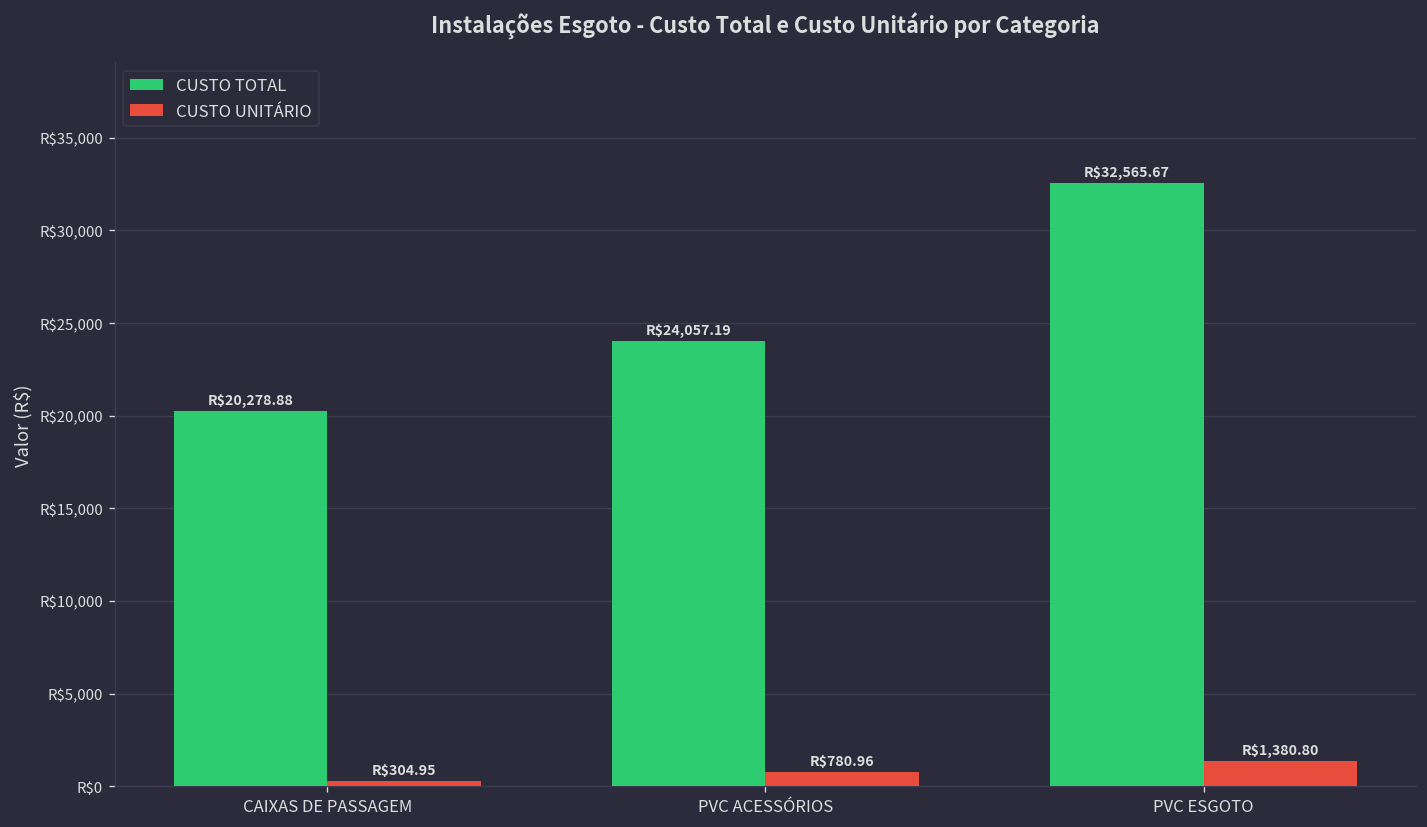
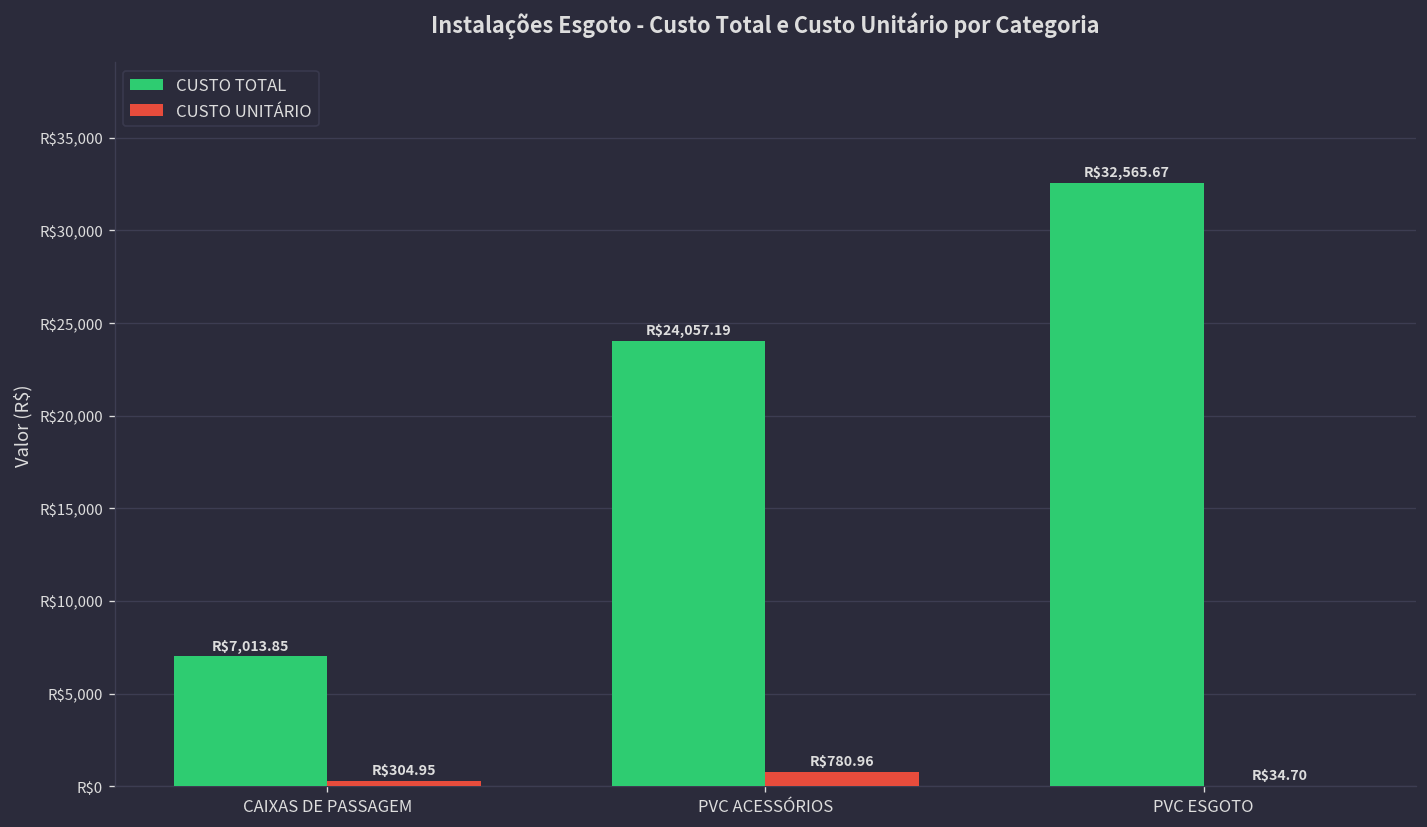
  {
    "CUSTO TOTAL": {
-     "CAIXAS DE PASSAGEM": "$20,278.88",
+     "CAIXAS DE PASSAGEM": "$7,013.85",
      "PVC ACESSÓRIOS": "$24,057.19",
      "PVC ESGOTO": "$32,565.67"
    },
    "CUSTO UNITÁRIO": {
      "CAIXAS DE PASSAGEM": "$304.95",
      "PVC ACESSÓRIOS": "$780.96",
-     "PVC ESGOTO": "$1,380.80"
+     "PVC ESGOTO": "$34.70"
    }
  }
